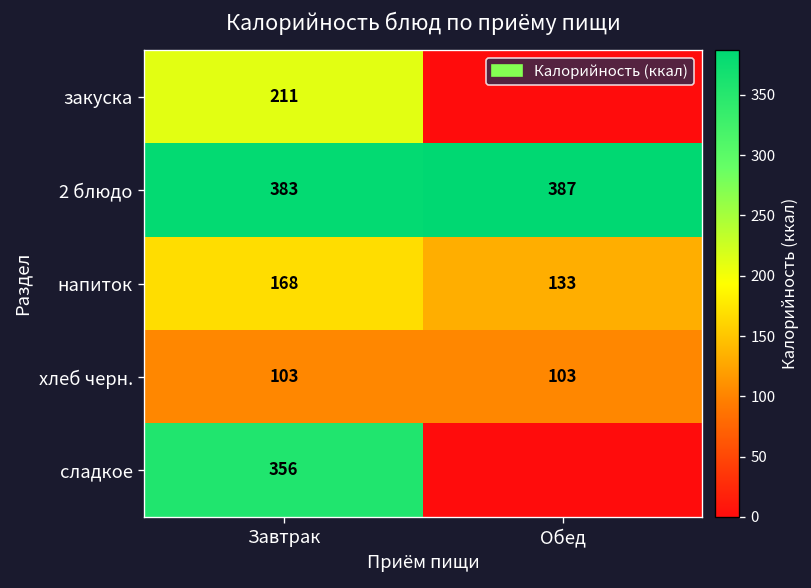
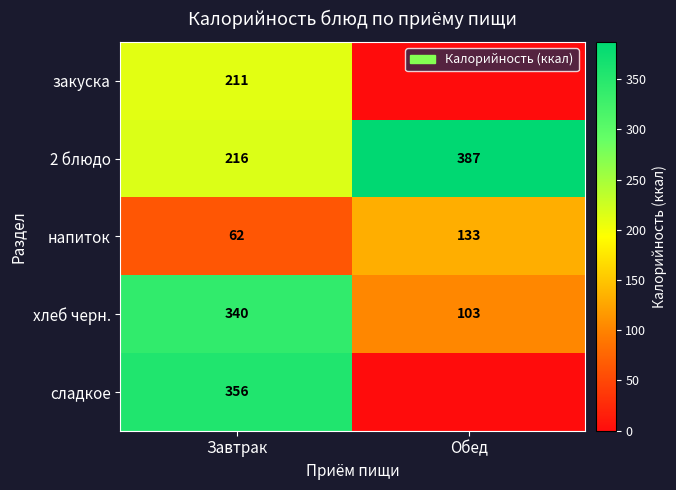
  {
    "закуска": {
      "Завтрак": 211
    },
    "2 блюдо": {
-     "Завтрак": 383,
+     "Завтрак": 216,
      "Обед": 387
    },
    "напиток": {
-     "Завтрак": 168,
+     "Завтрак": 62,
      "Обед": 133
    },
    "хлеб черн.": {
-     "Завтрак": 103,
+     "Завтрак": 340,
      "Обед": 103
    },
    "сладкое": {
      "Завтрак": 356
    }
  }
